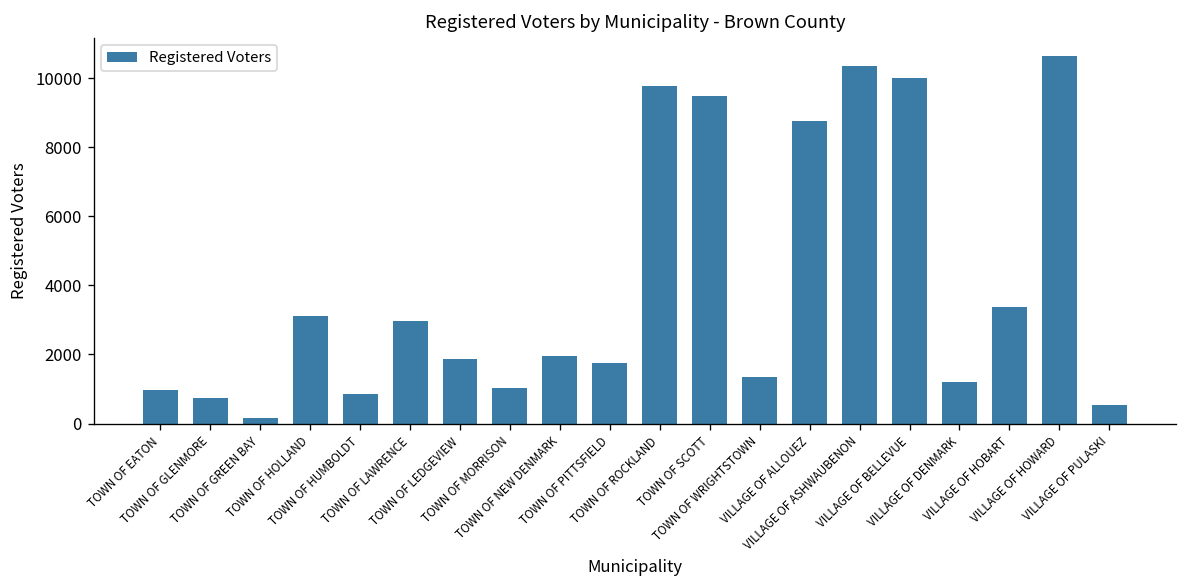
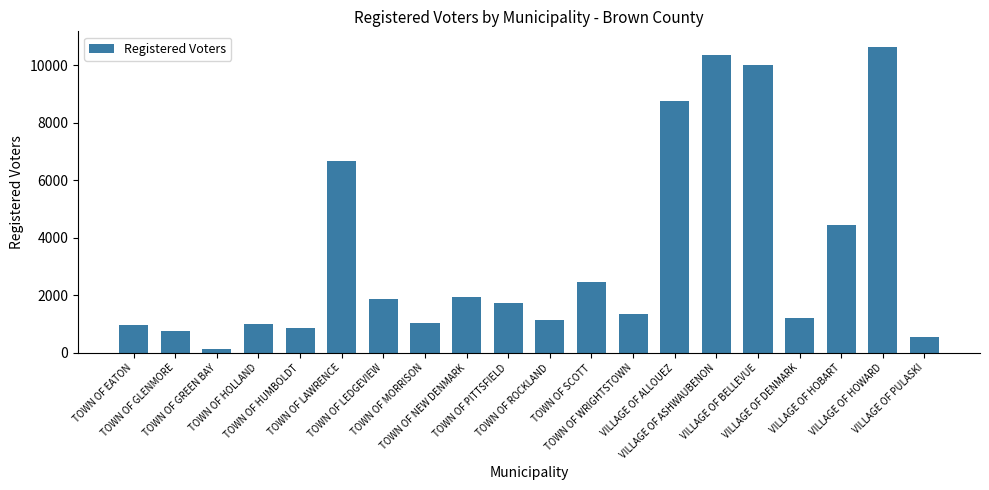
  {
    "TOWN OF EATON": 1000,
    "TOWN OF GLENMORE": 800,
    "TOWN OF GREEN BAY": 100,
-   "TOWN OF HOLLAND": 3100,
+   "TOWN OF HOLLAND": 1000,
    "TOWN OF HUMBOLDT": 900,
-   "TOWN OF LAWRENCE": 3000,
+   "TOWN OF LAWRENCE": 6700,
    "TOWN OF LEDGEVIEW": 1900,
    "TOWN OF MORRISON": 1000,
    "TOWN OF NEW DENMARK": 1900,
    "TOWN OF PITTSFIELD": 1700,
-   "TOWN OF ROCKLAND": 9800,
-   "TOWN OF SCOTT": 9500,
+   "TOWN OF ROCKLAND": 1100,
+   "TOWN OF SCOTT": 2400,
    "TOWN OF WRIGHTSTOWN": 1400,
    "VILLAGE OF ALLOUEZ": 8800,
    "VILLAGE OF ASHWAUBENON": 10300,
    "VILLAGE OF BELLEVUE": 10000,
    "VILLAGE OF DENMARK": 1200,
-   "VILLAGE OF HOBART": 3400,
+   "VILLAGE OF HOBART": 4500,
    "VILLAGE OF HOWARD": 10600,
    "VILLAGE OF PULASKI": 500
  }
